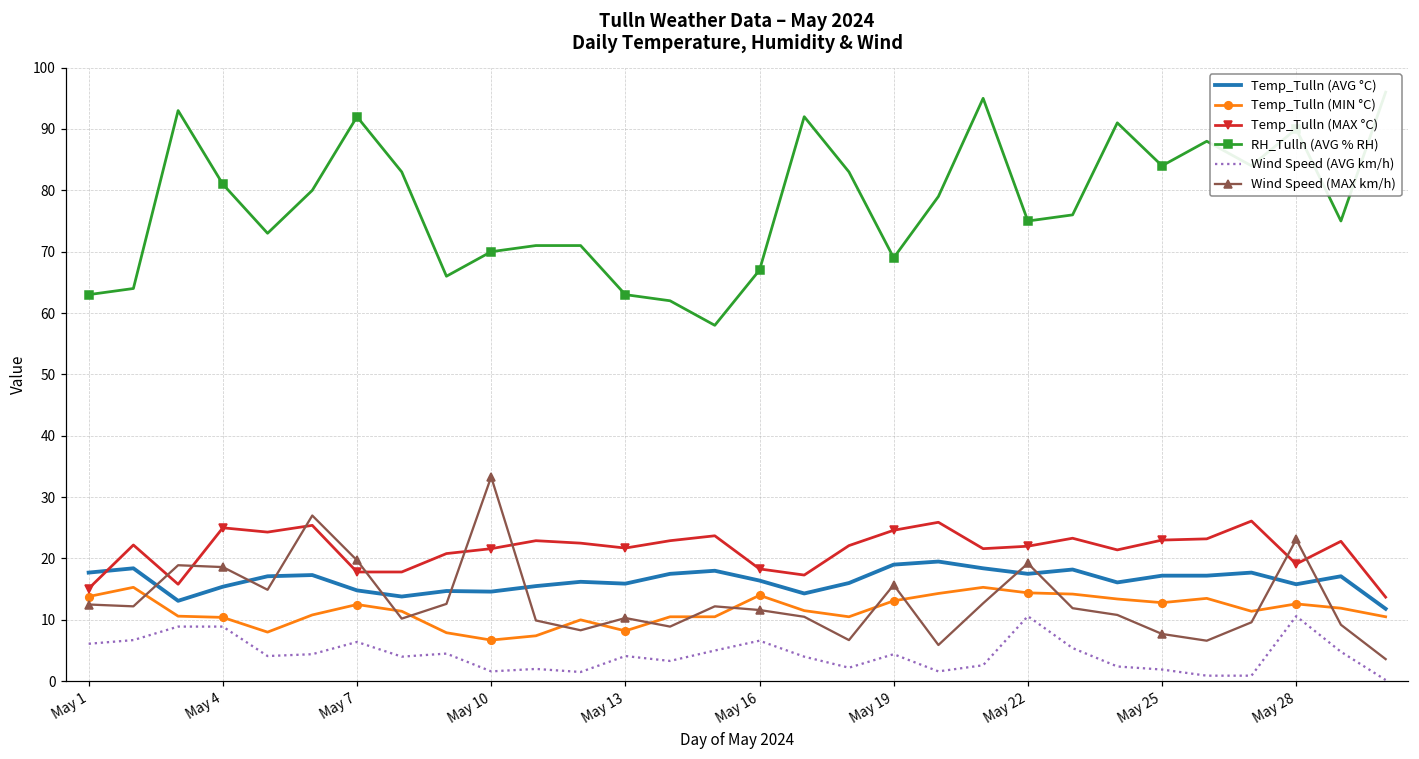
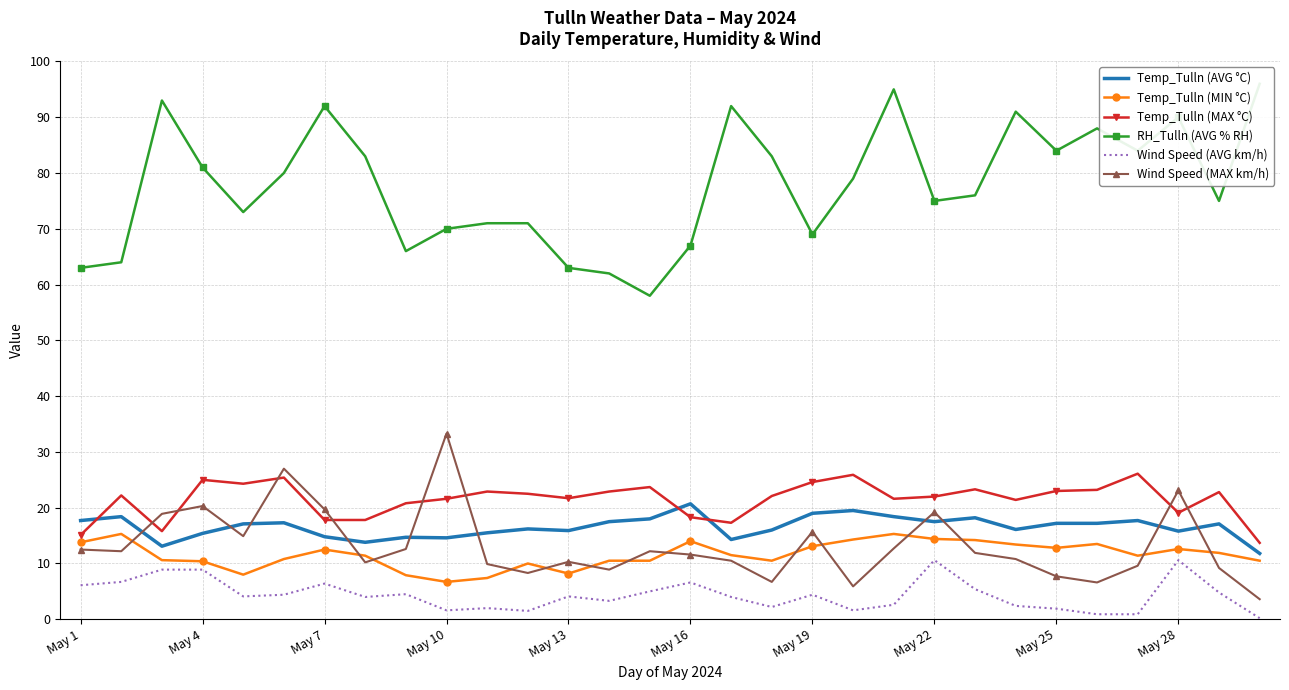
  {
    "Temp_Tulln (AVG °C)": {
      "May 1": 18,
      "May 4": 15,
      "May 7": 15,
      "May 10": 15,
      "May 13": 16,
-     "May 16": 16,
+     "May 16": 21,
      "May 19": 19,
      "May 22": 18,
      "May 25": 17,
      "May 28": 16
    },
    "Temp_Tulln (MIN °C)": {
      "May 1": 14,
      "May 4": 10,
      "May 7": 13,
      "May 10": 7,
      "May 13": 8,
      "May 16": 14,
      "May 19": 13,
      "May 22": 14,
      "May 25": 13,
      "May 28": 13
    },
    "Temp_Tulln (MAX °C)": {
      "May 1": 15,
      "May 4": 25,
      "May 7": 18,
      "May 10": 22,
      "May 13": 22,
      "May 16": 18,
      "May 19": 25,
      "May 22": 22,
      "May 25": 23,
      "May 28": 19
    },
    "RH_Tulln (AVG % RH)": {
      "May 1": 63,
      "May 4": 81,
      "May 7": 92,
      "May 10": 70,
      "May 13": 63,
      "May 16": 67,
      "May 19": 69,
      "May 22": 75,
      "May 25": 84
    },
    "Wind Speed (AVG km/h)": {
      "May 1": 6,
      "May 4": 9,
      "May 7": 6,
      "May 10": 2,
      "May 13": 4,
      "May 16": 7,
      "May 19": 4,
      "May 22": 11,
      "May 25": 2,
      "May 28": 11
    },
    "Wind Speed (MAX km/h)": {
      "May 1": 13,
-     "May 4": 19,
+     "May 4": 20,
      "May 7": 20,
      "May 10": 33,
      "May 13": 10,
      "May 16": 12,
      "May 19": 16,
      "May 22": 19,
      "May 25": 8,
      "May 28": 23
    }
  }
